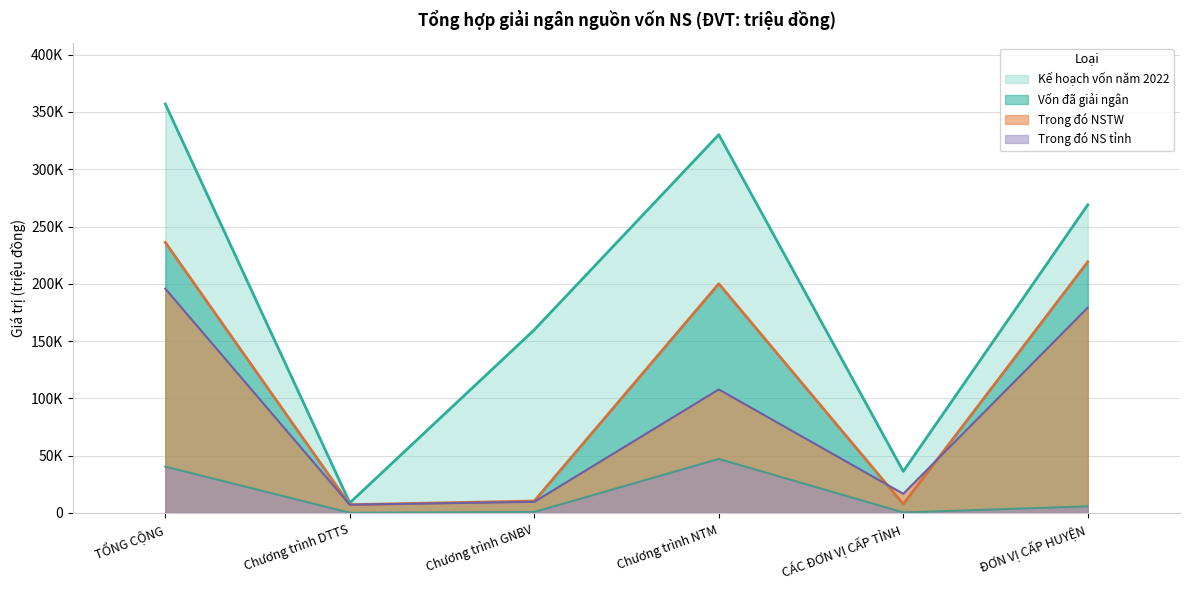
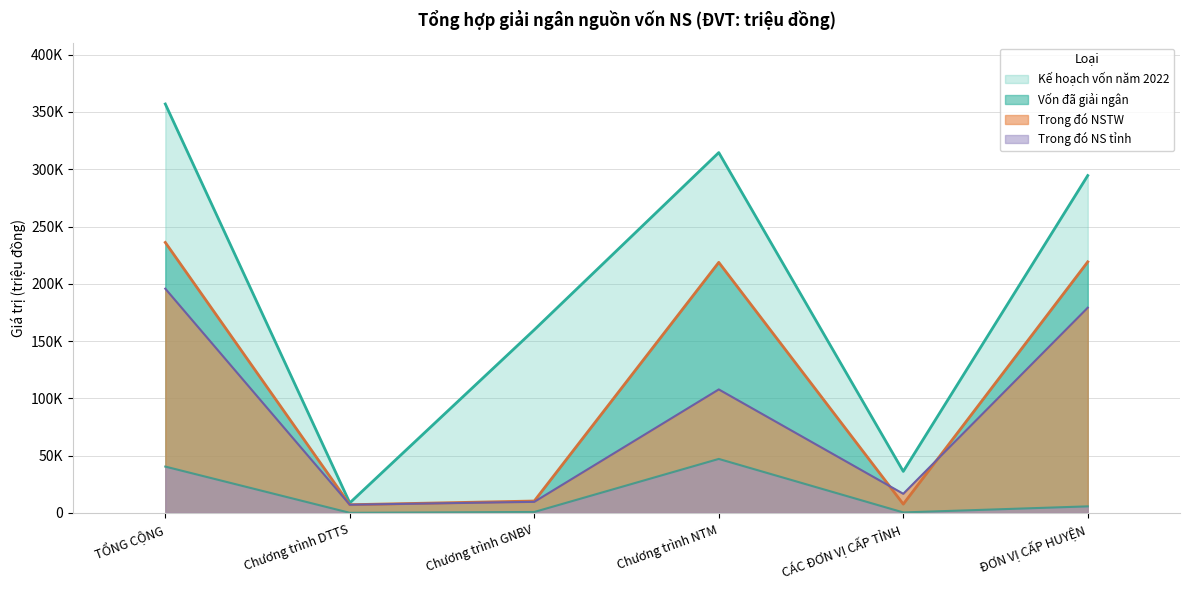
  {
    "Kế hoạch vốn năm 2022": {
      "TỔNG CỘNG": 357000,
      "Chương trình GNBV": 160000,
-     "Chương trình NTM": 330000,
+     "Chương trình NTM": 315000,
      "CÁC ĐƠN VỊ CẤP TỈNH": 36000,
-     "ĐƠN VỊ CẤP HUYỆN": 269000
+     "ĐƠN VỊ CẤP HUYỆN": 295000
    },
    "Vốn đã giải ngân": {
      "TỔNG CỘNG": 236000,
-     "Chương trình NTM": 200000,
+     "Chương trình NTM": 219000,
      "CÁC ĐƠN VỊ CẤP TỈNH": 8000,
      "ĐƠN VỊ CẤP HUYỆN": 219000
    },
    "Trong đó NSTW": {
      "TỔNG CỘNG": 196000,
      "Chương trình NTM": 108000,
      "CÁC ĐƠN VỊ CẤP TỈNH": 17000,
      "ĐƠN VỊ CẤP HUYỆN": 179000
    },
    "Trong đó NS tỉnh": {
      "TỔNG CỘNG": 40000,
      "Chương trình DTTS": 0,
      "Chương trình GNBV": 1000,
      "Chương trình NTM": 47000,
      "CÁC ĐƠN VỊ CẤP TỈNH": 0,
      "ĐƠN VỊ CẤP HUYỆN": 6000
    }
  }
